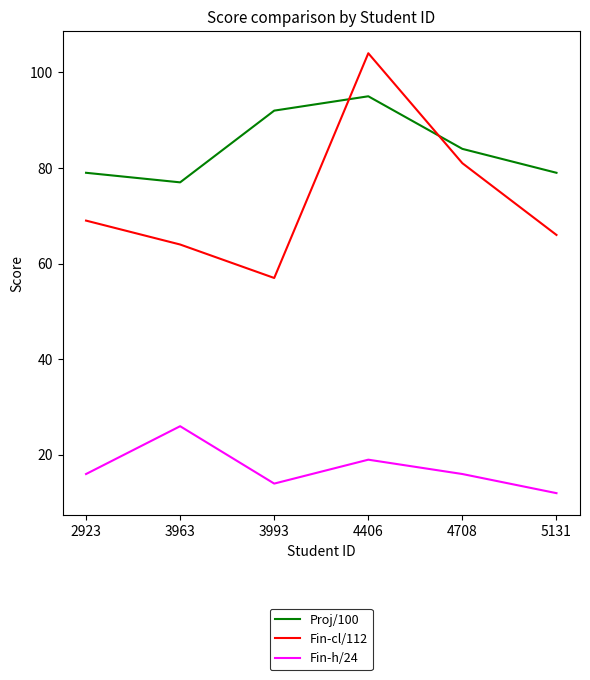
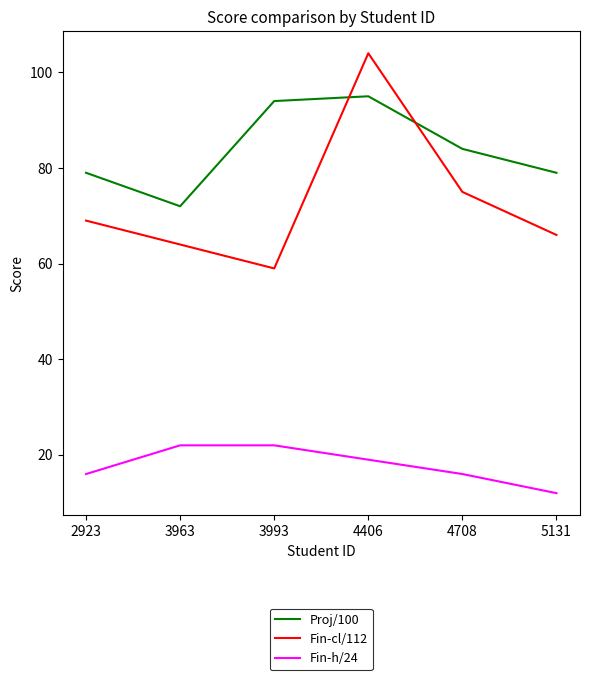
  {
    "Proj/100": {
      "2923": 79,
-     "3963": 77,
-     "3993": 92,
+     "3963": 72,
+     "3993": 94,
      "4406": 95,
      "4708": 84,
      "5131": 79
    },
    "Fin-cl/112": {
      "2923": 69,
      "3963": 64,
-     "3993": 57,
+     "3993": 59,
      "4406": 104,
-     "4708": 81,
+     "4708": 75,
      "5131": 66
    },
    "Fin-h/24": {
      "2923": 16,
-     "3963": 26,
-     "3993": 14,
+     "3963": 22,
+     "3993": 22,
      "4406": 19,
      "4708": 16,
      "5131": 12
    }
  }
